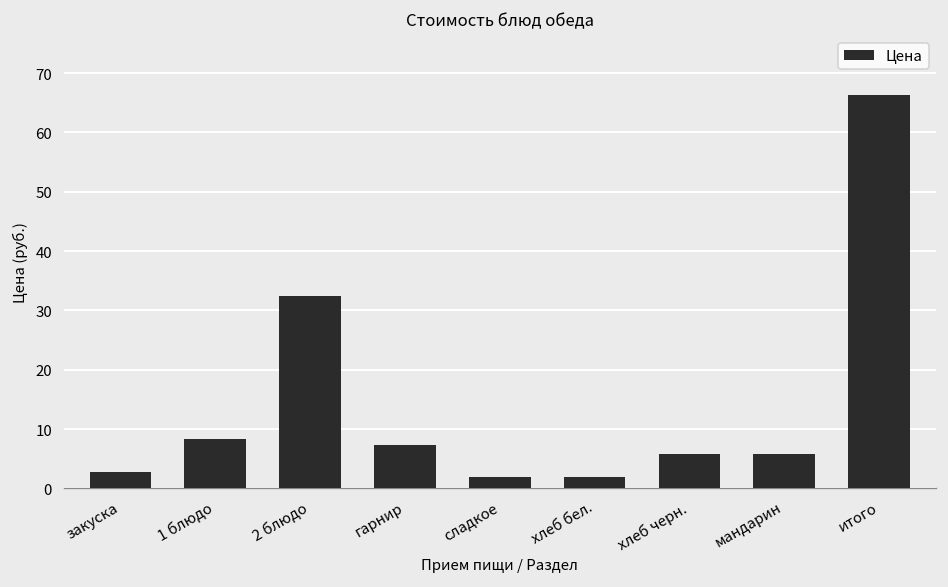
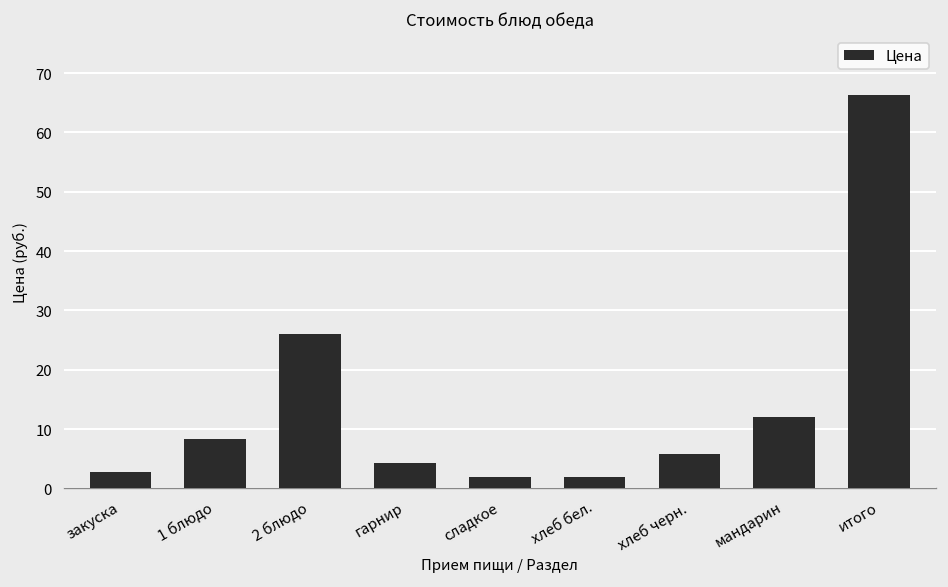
  {
    "закуска": 3,
    "1 блюдо": 8,
-   "2 блюдо": 32,
-   "гарнир": 7,
+   "2 блюдо": 26,
+   "гарнир": 4,
    "сладкое": 2,
    "хлеб бел.": 2,
    "хлеб черн.": 6,
-   "мандарин": 6,
+   "мандарин": 12,
    "итого": 66
  }
